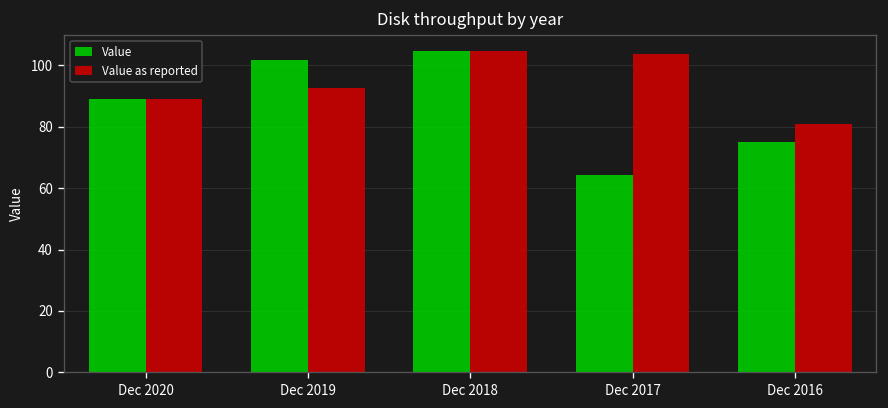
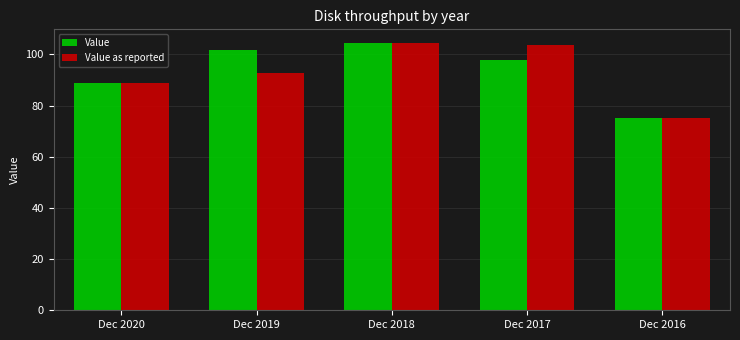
  {
    "Value": {
      "Dec 2020": 89,
      "Dec 2019": 102,
      "Dec 2018": 105,
-     "Dec 2017": 64,
+     "Dec 2017": 98,
      "Dec 2016": 75
    },
    "Value as reported": {
      "Dec 2020": 89,
      "Dec 2019": 93,
      "Dec 2018": 105,
      "Dec 2017": 104,
-     "Dec 2016": 81
+     "Dec 2016": 75
    }
  }
